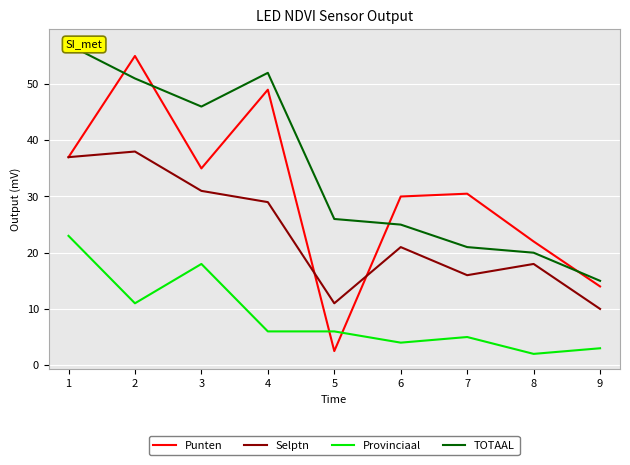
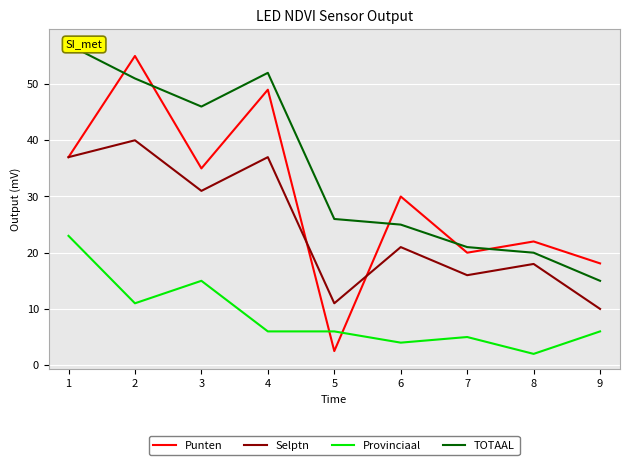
  {
    "Punten": {
      "2": 55,
      "3": 35,
      "4": 49,
      "5": 3,
      "6": 30,
-     "7": 31,
+     "7": 20,
      "8": 22,
-     "9": 14
+     "9": 18
    },
    "Selptn": {
-     "2": 38,
+     "2": 40,
      "3": 31,
-     "4": 29,
+     "4": 37,
      "5": 11,
      "6": 21,
      "7": 16,
      "8": 18,
      "9": 10
    },
    "Provinciaal": {
      "1": 23,
      "2": 11,
-     "3": 18,
+     "3": 15,
      "4": 6,
      "5": 6,
      "6": 4,
      "7": 5,
      "8": 2,
-     "9": 3
+     "9": 6
    },
    "TOTAAL": {
      "2": 51,
      "3": 46,
      "4": 52,
      "5": 26,
      "6": 25,
      "7": 21,
      "8": 20,
      "9": 15
    }
  }
